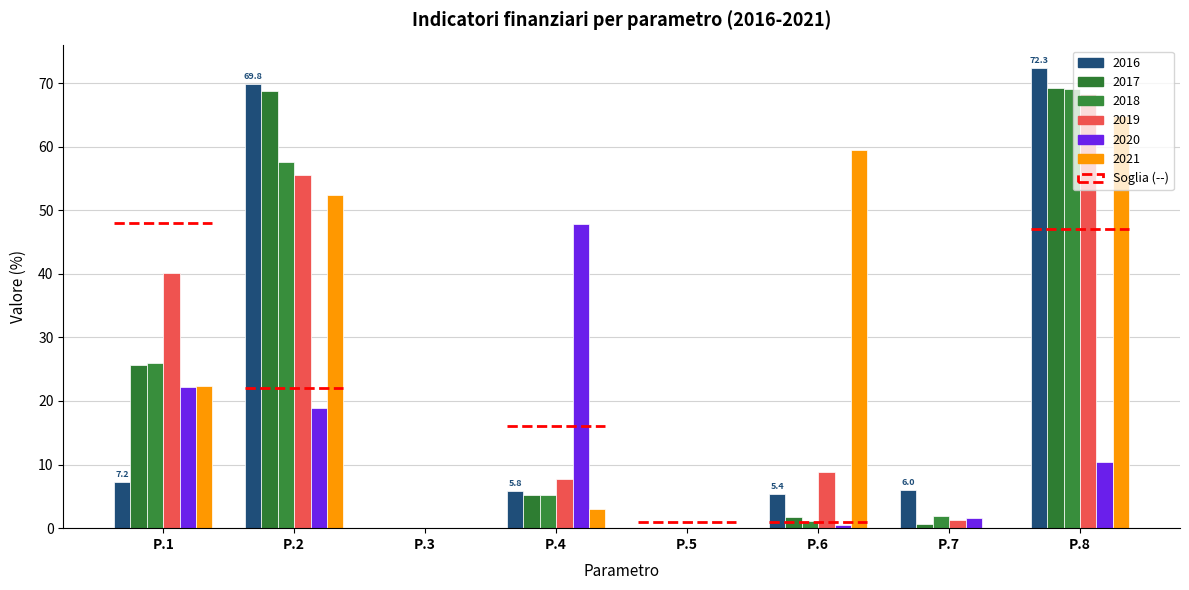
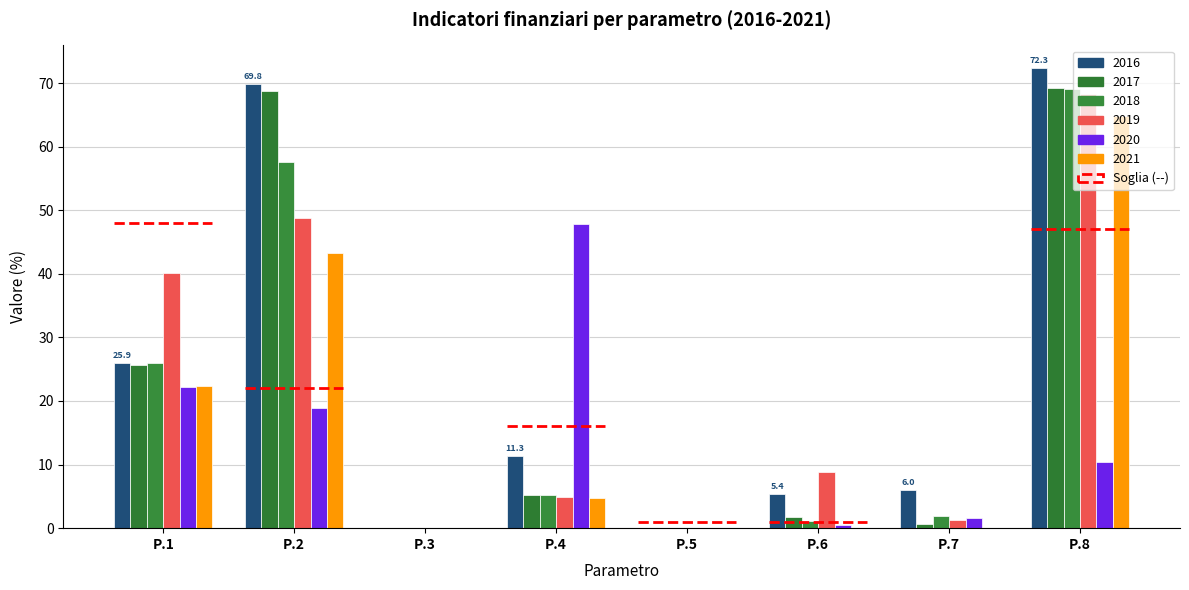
  {
    "2016": {
-     "P.1": 7.2,
+     "P.1": 25.9,
      "P.2": 69.8,
-     "P.4": 5.8,
+     "P.4": 11.3,
      "P.6": 5.4,
      "P.7": 6.0,
      "P.8": 72.3
    },
    "2019": {
      "P.1": 40,
-     "P.2": 56,
+     "P.2": 49,
      "P.3": 0,
-     "P.4": 8,
+     "P.4": 5,
      "P.5": 0,
      "P.6": 9,
      "P.7": 1
    },
    "2020": {
      "P.1": 22,
      "P.2": 19,
      "P.3": 0,
      "P.4": 48,
      "P.5": 0,
      "P.6": 1,
      "P.7": 2,
      "P.8": 10
    },
    "2021": {
      "P.1": 22,
-     "P.2": 52,
+     "P.2": 43,
      "P.3": 0,
-     "P.4": 3,
+     "P.4": 5,
      "P.5": 0,
-     "P.6": 60,
+     "P.6": 0,
      "P.7": 0
    }
  }
